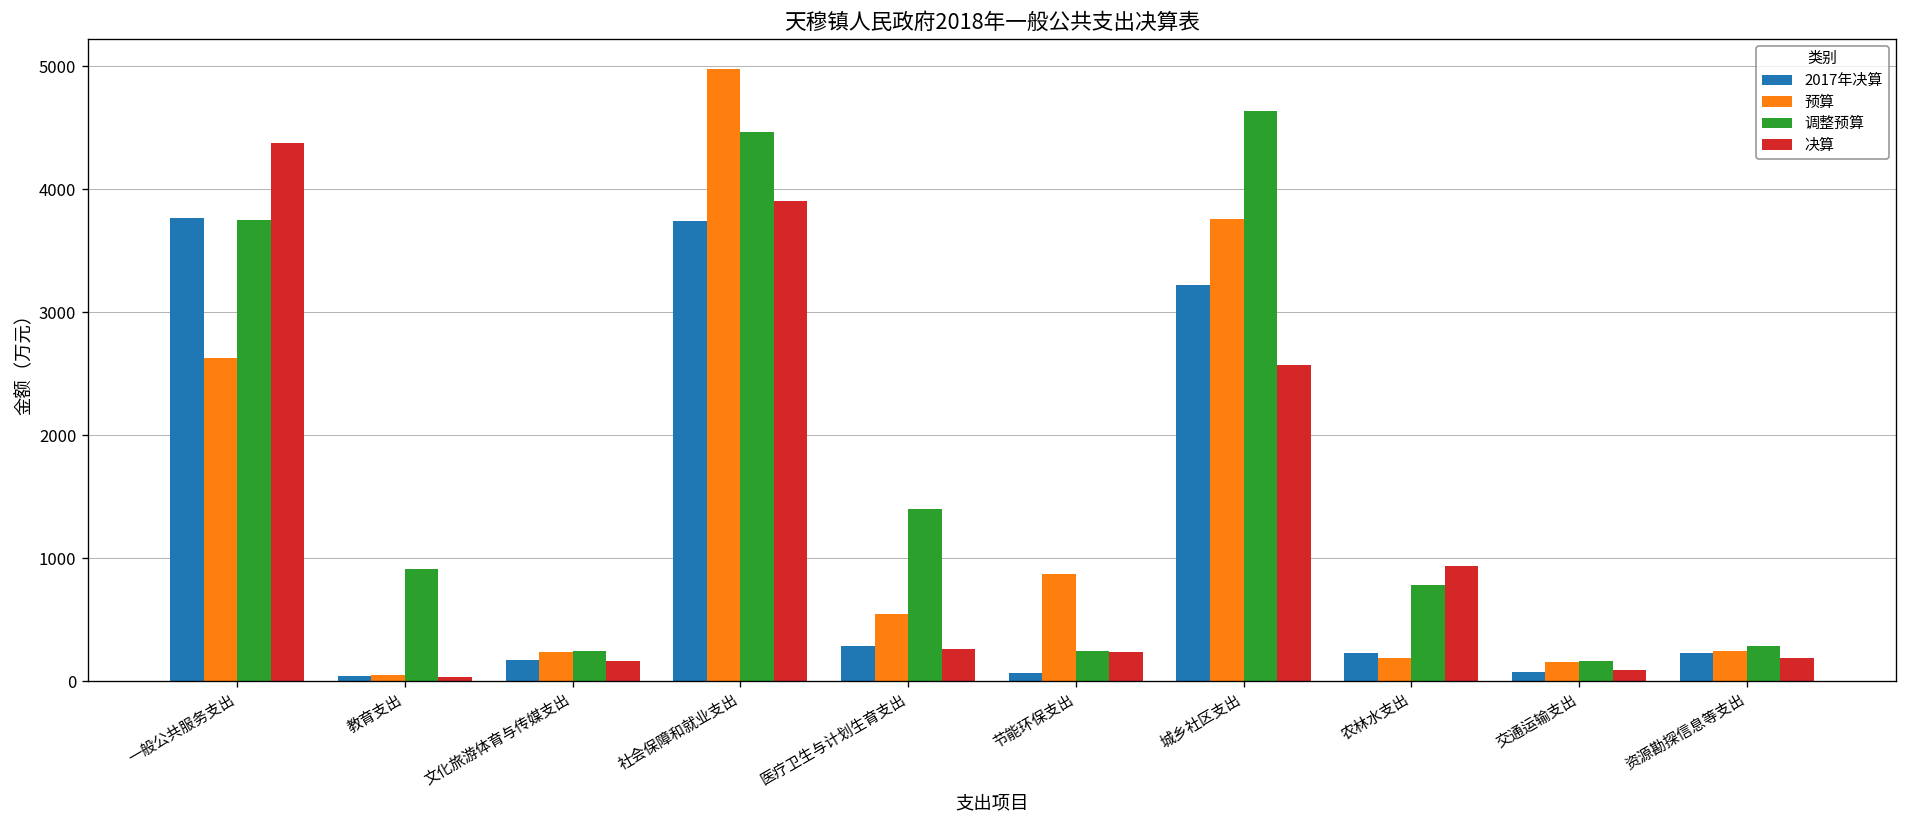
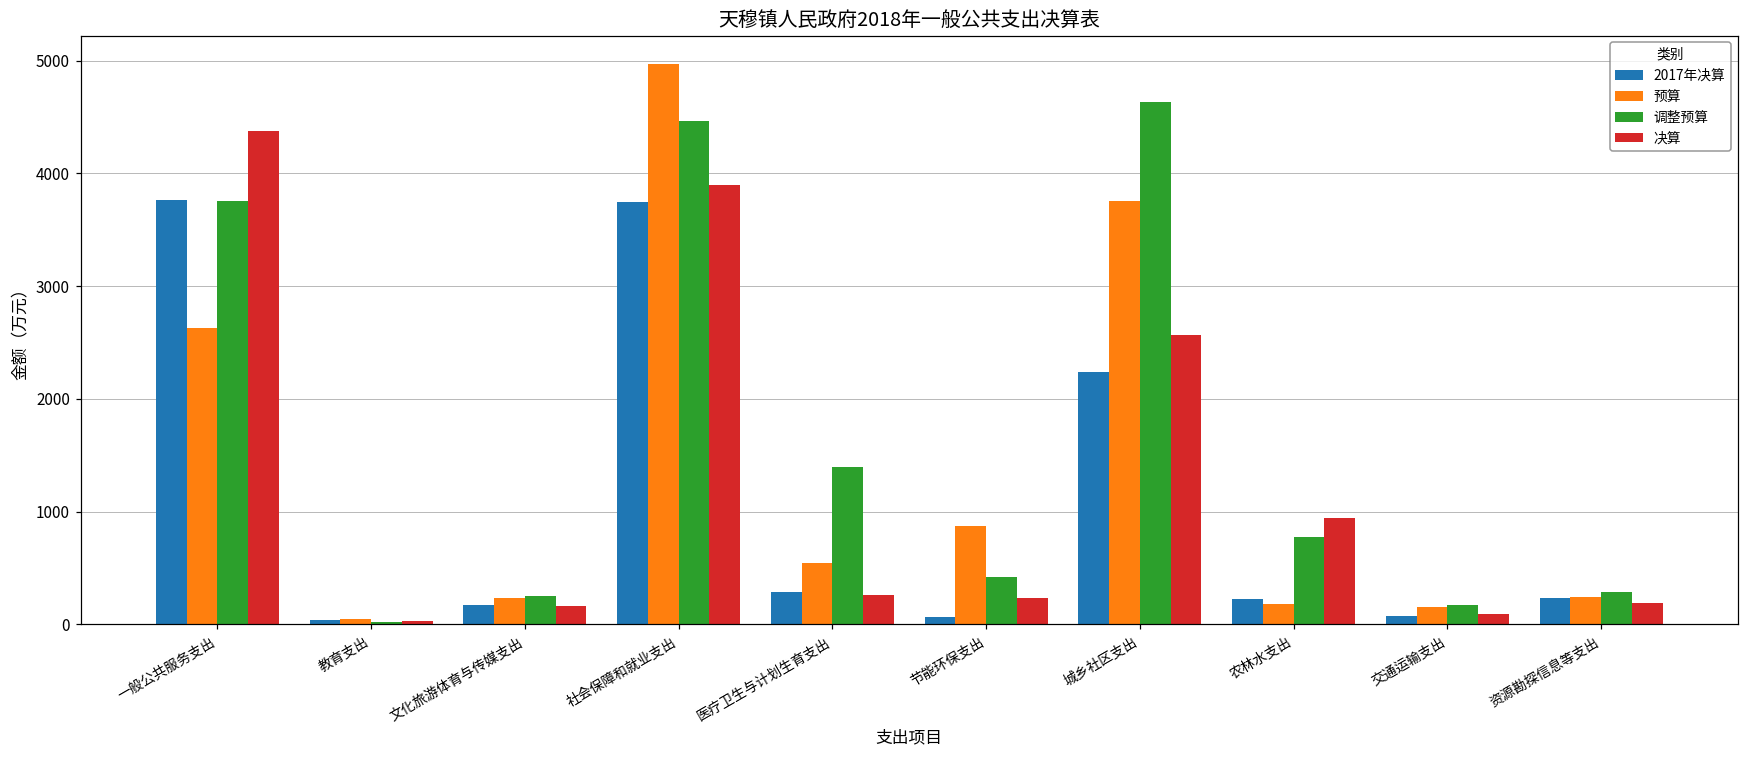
  {
    "2017年决算": {
      "一般公共服务支出": 3770,
      "教育支出": 40,
      "文化旅游体育与传媒支出": 170,
      "社会保障和就业支出": 3740,
      "医疗卫生与计划生育支出": 290,
      "节能环保支出": 70,
-     "城乡社区支出": 3220,
+     "城乡社区支出": 2240,
      "农林水支出": 230,
      "交通运输支出": 80,
      "资源勘探信息等支出": 230
    },
    "预算": {
      "一般公共服务支出": 2630,
      "教育支出": 50,
      "文化旅游体育与传媒支出": 230,
      "社会保障和就业支出": 4970,
      "医疗卫生与计划生育支出": 540,
      "节能环保支出": 870,
      "城乡社区支出": 3760,
      "农林水支出": 190,
      "交通运输支出": 160,
      "资源勘探信息等支出": 250
    },
    "调整预算": {
      "一般公共服务支出": 3750,
-     "教育支出": 910,
+     "教育支出": 30,
      "文化旅游体育与传媒支出": 250,
      "社会保障和就业支出": 4460,
      "医疗卫生与计划生育支出": 1400,
-     "节能环保支出": 250,
+     "节能环保支出": 420,
      "城乡社区支出": 4630,
      "农林水支出": 780,
      "交通运输支出": 170,
      "资源勘探信息等支出": 290
    },
    "决算": {
      "一般公共服务支出": 4380,
      "教育支出": 30,
      "文化旅游体育与传媒支出": 160,
      "社会保障和就业支出": 3900,
      "医疗卫生与计划生育支出": 260,
      "节能环保支出": 240,
      "城乡社区支出": 2570,
      "农林水支出": 940,
      "交通运输支出": 90,
      "资源勘探信息等支出": 190
    }
  }
